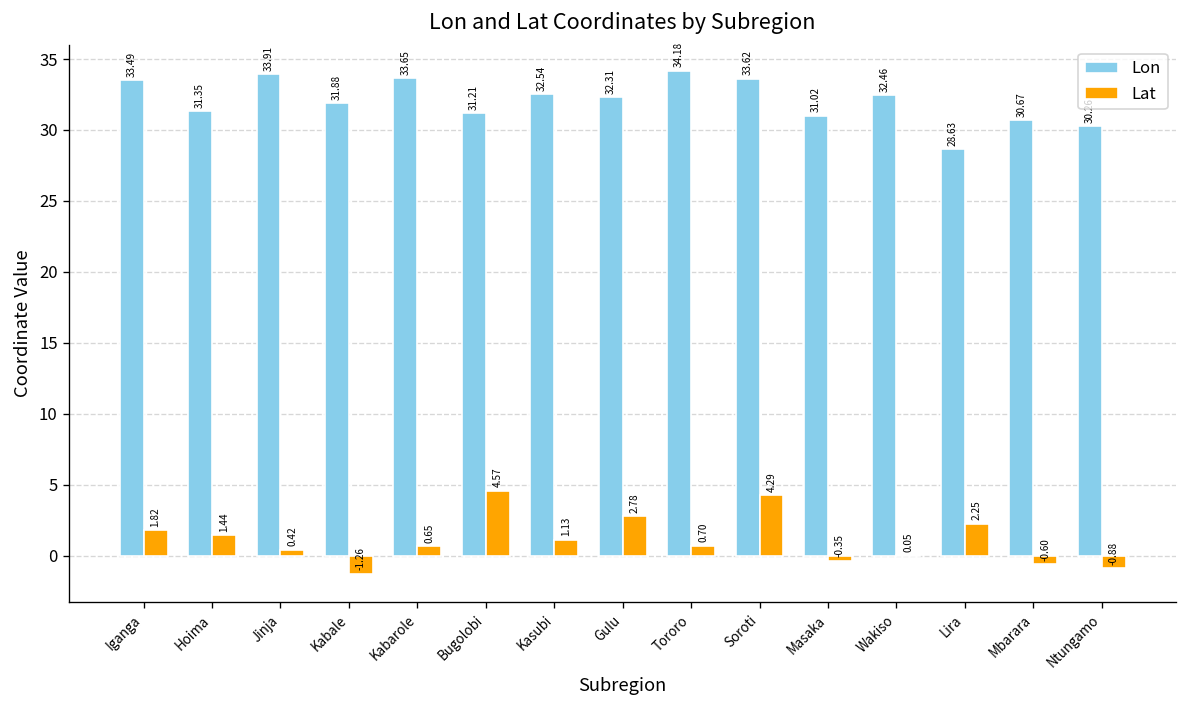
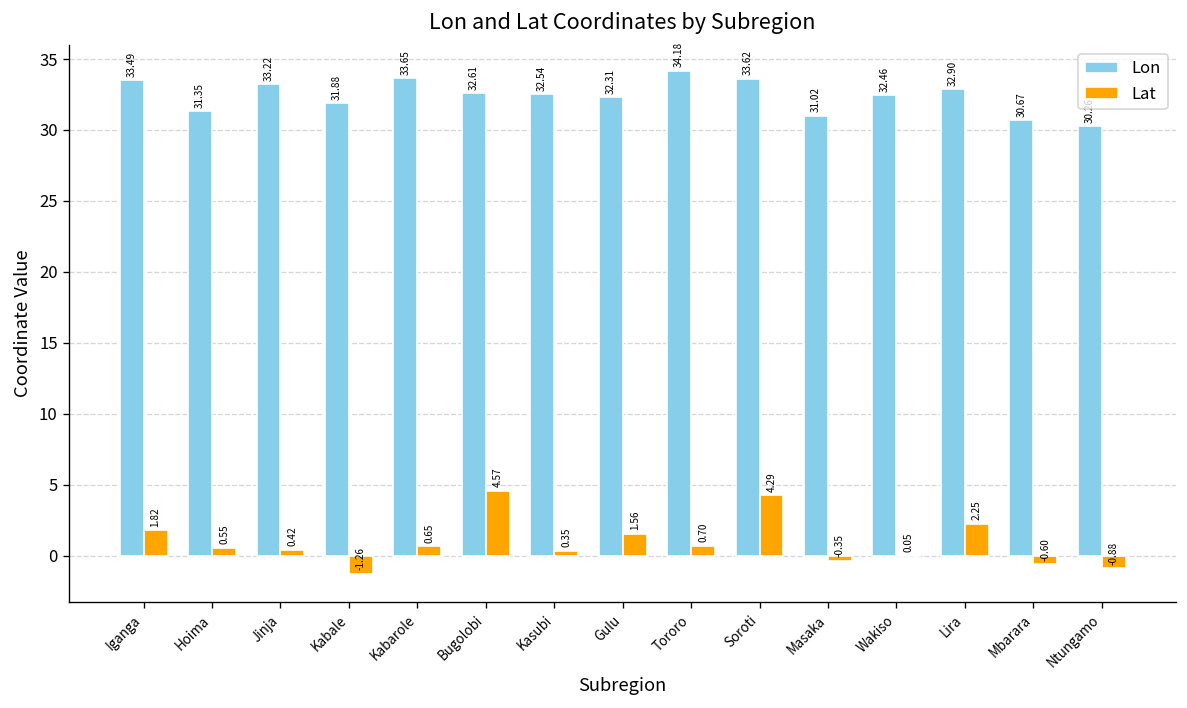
  {
    "Lon": {
      "Iganga": 33.49,
      "Hoima": 31.35,
-     "Jinja": 33.91,
+     "Jinja": 33.22,
      "Kabale": 31.88,
      "Kabarole": 33.65,
-     "Bugolobi": 31.21,
+     "Bugolobi": 32.61,
      "Kasubi": 32.54,
      "Gulu": 32.31,
      "Tororo": 34.18,
      "Soroti": 33.62,
      "Masaka": 31.02,
      "Wakiso": 32.46,
-     "Lira": 28.63,
+     "Lira": 32.90,
      "Mbarara": 30.67
    },
    "Lat": {
      "Iganga": 1.82,
-     "Hoima": 1.44,
+     "Hoima": 0.55,
      "Jinja": 0.42,
      "Kabale": -1.26,
      "Kabarole": 0.65,
      "Bugolobi": 4.57,
-     "Kasubi": 1.13,
-     "Gulu": 2.78,
+     "Kasubi": 0.35,
+     "Gulu": 1.56,
      "Tororo": 0.70,
      "Soroti": 4.29,
      "Masaka": -0.35,
      "Wakiso": 0.05,
      "Lira": 2.25,
      "Mbarara": -0.60,
      "Ntungamo": -0.88
    }
  }
